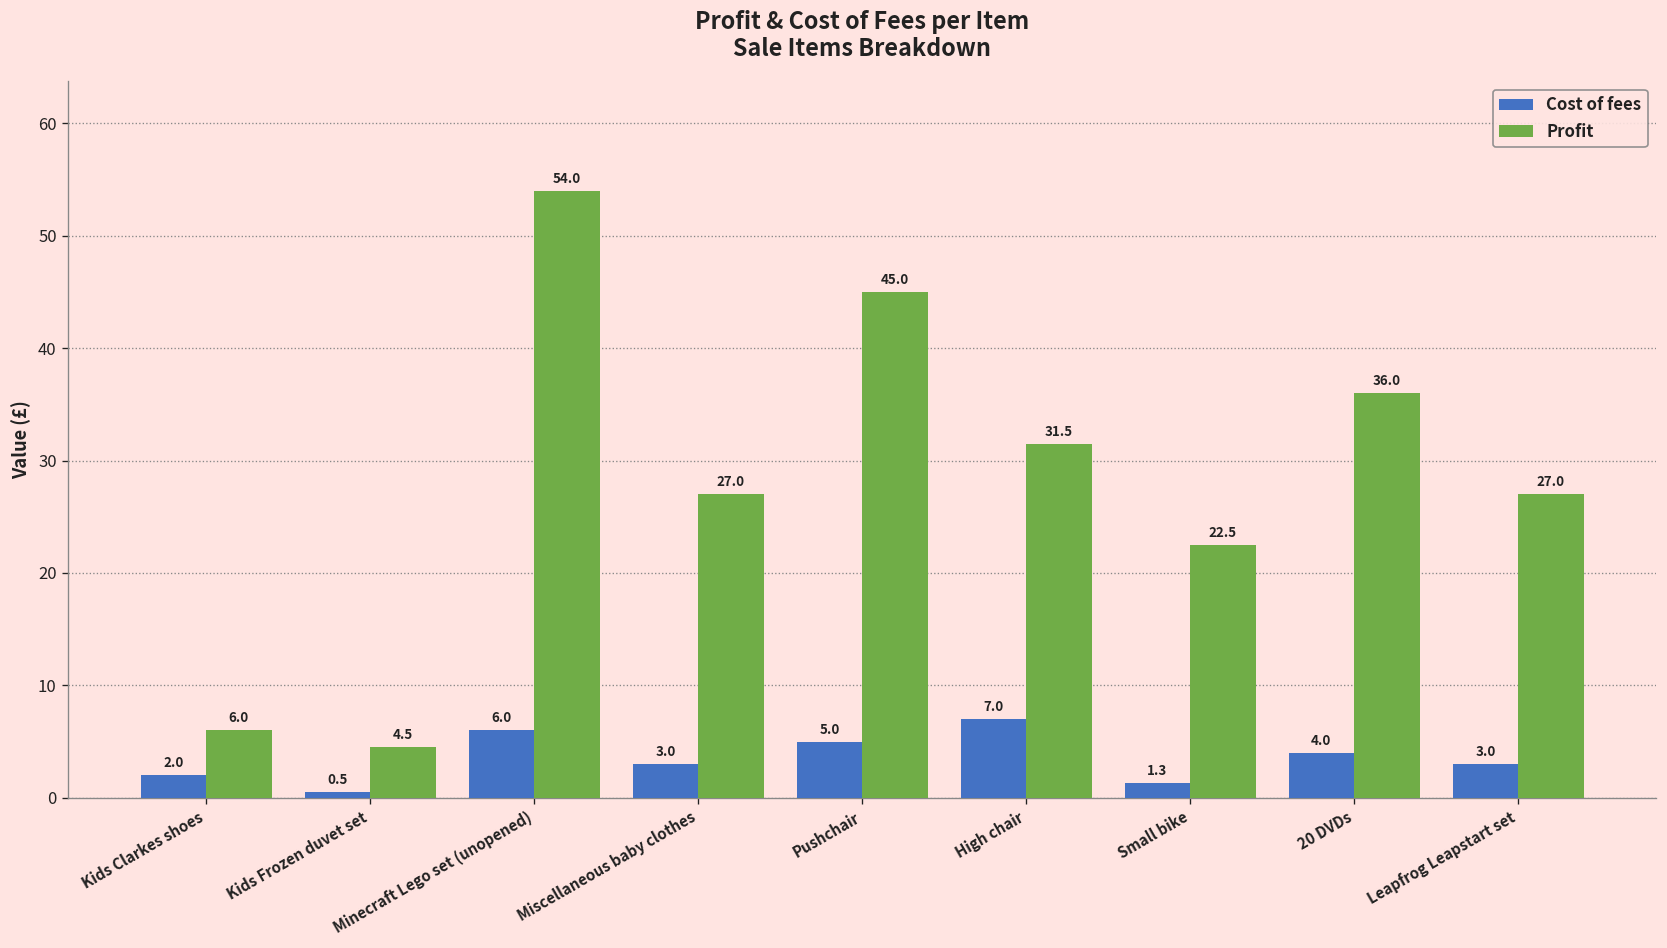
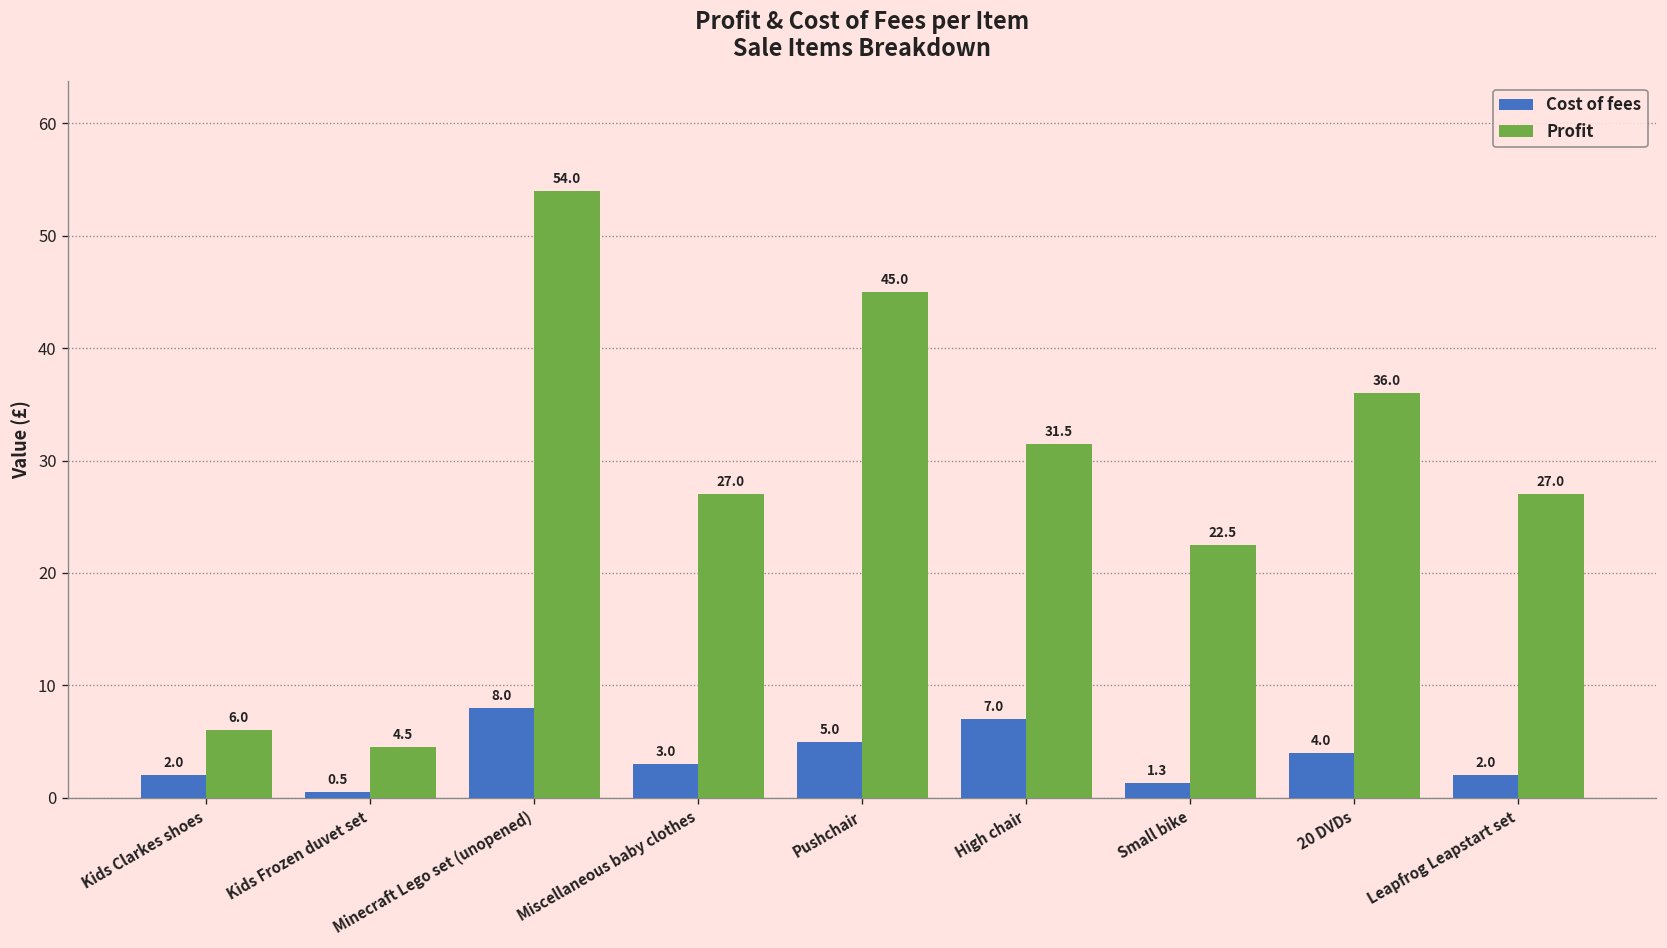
  {
    "Cost of fees": {
      "Kids Clarkes shoes": 2.0,
      "Kids Frozen duvet set": 0.5,
-     "Minecraft Lego set (unopened)": 6.0,
+     "Minecraft Lego set (unopened)": 8.0,
      "Miscellaneous baby clothes": 3.0,
      "Pushchair": 5.0,
      "High chair": 7.0,
      "Small bike": 1.3,
      "20 DVDs": 4.0,
-     "Leapfrog Leapstart set": 3.0
+     "Leapfrog Leapstart set": 2.0
    },
    "Profit": {
      "Kids Clarkes shoes": 6.0,
      "Kids Frozen duvet set": 4.5,
      "Minecraft Lego set (unopened)": 54.0,
      "Miscellaneous baby clothes": 27.0,
      "Pushchair": 45.0,
      "High chair": 31.5,
      "Small bike": 22.5,
      "20 DVDs": 36.0,
      "Leapfrog Leapstart set": 27.0
    }
  }
